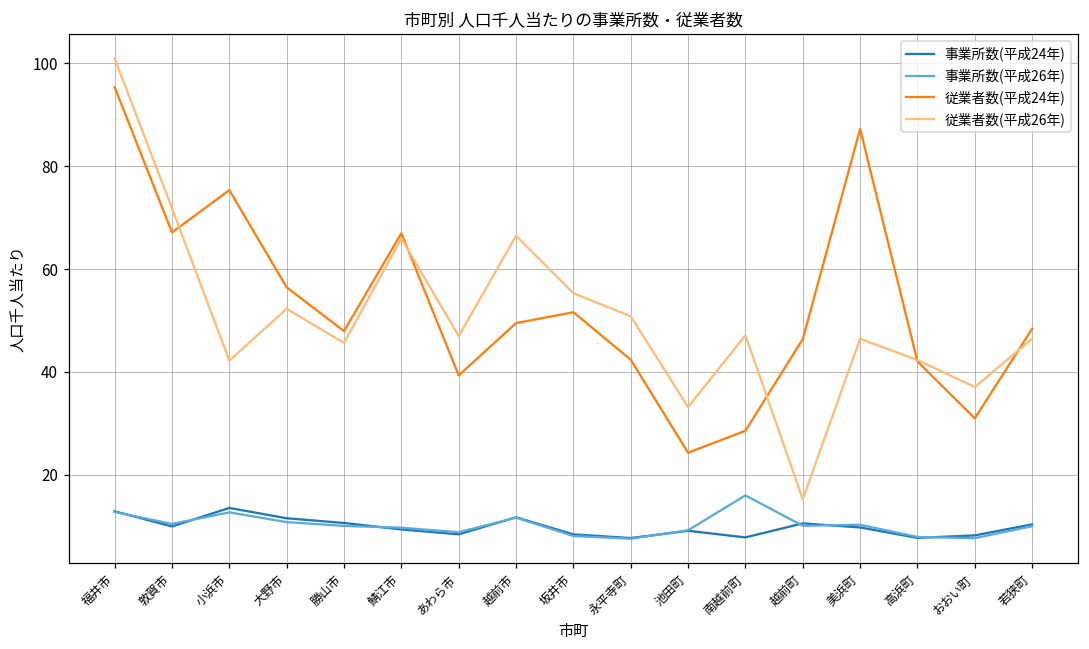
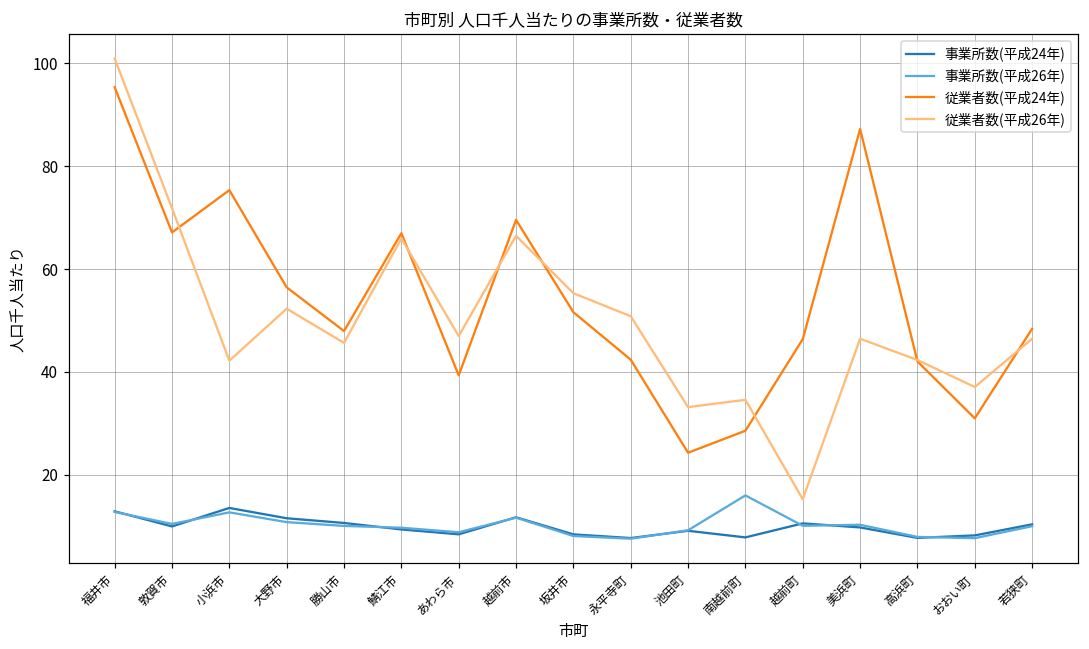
  {
    "事業所数(平成24年)": {
      "小浜市": 14,
      "大野市": 12,
      "勝山市": 11,
      "南越前町": 8
    },
    "事業所数(平成26年)": {
      "小浜市": 13,
      "大野市": 11,
      "勝山市": 10,
      "南越前町": 16
    },
    "従業者数(平成24年)": {
      "福井市": 95,
      "敦賀市": 67,
      "小浜市": 75,
      "大野市": 56,
      "勝山市": 48,
      "鯖江市": 67,
      "あわら市": 39,
-     "越前市": 49,
+     "越前市": 70,
      "坂井市": 52,
      "永平寺町": 42,
      "池田町": 24,
      "南越前町": 29,
      "越前町": 46,
      "美浜町": 87,
      "おおい町": 31,
      "若狭町": 48
    },
    "従業者数(平成26年)": {
      "福井市": 101,
      "敦賀市": 72,
      "小浜市": 42,
      "大野市": 52,
      "勝山市": 46,
      "鯖江市": 66,
      "あわら市": 47,
      "越前市": 66,
      "坂井市": 55,
      "永平寺町": 51,
      "池田町": 33,
-     "南越前町": 47,
+     "南越前町": 35,
      "越前町": 15,
      "美浜町": 46,
      "おおい町": 37,
      "若狭町": 46
    }
  }
